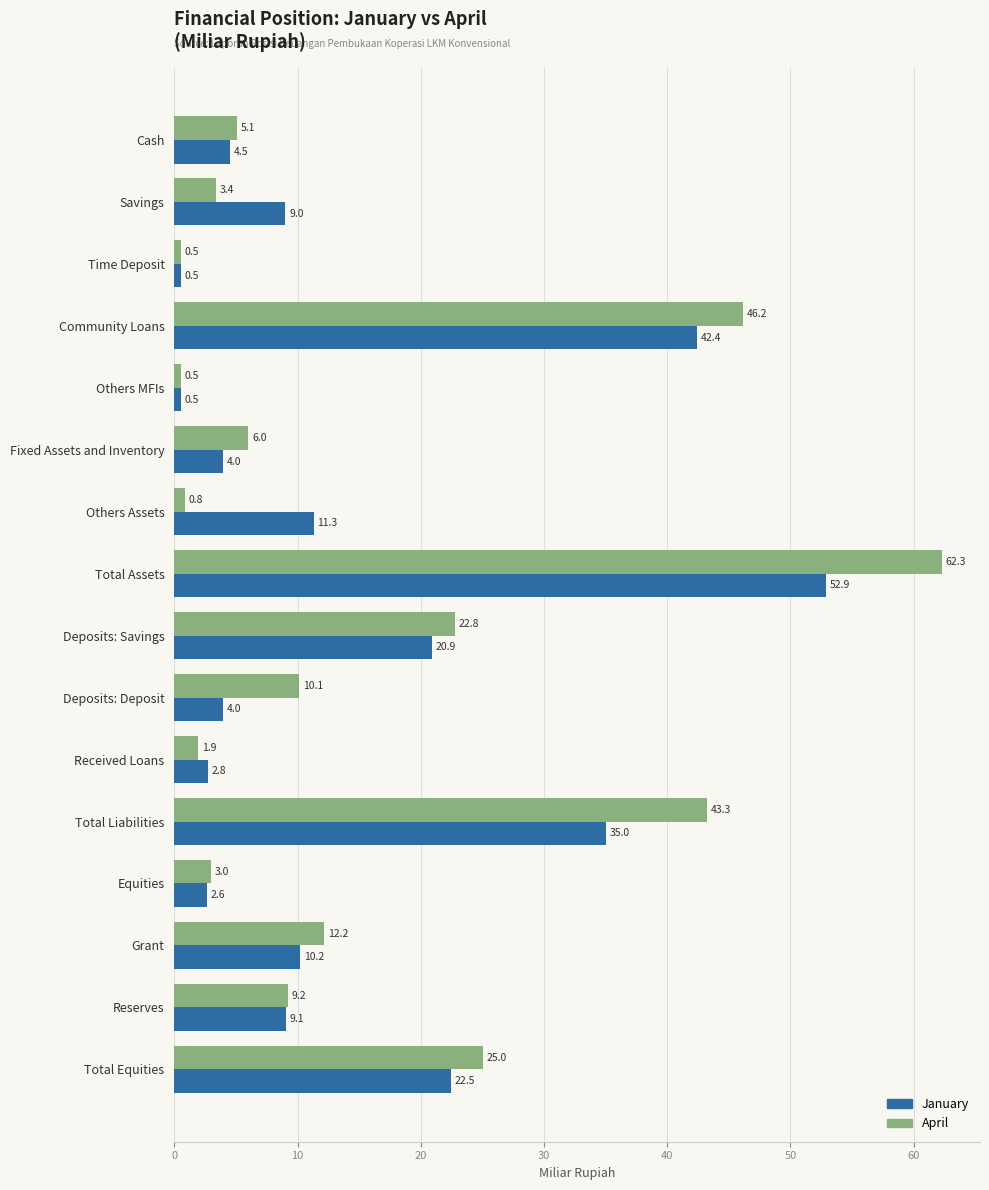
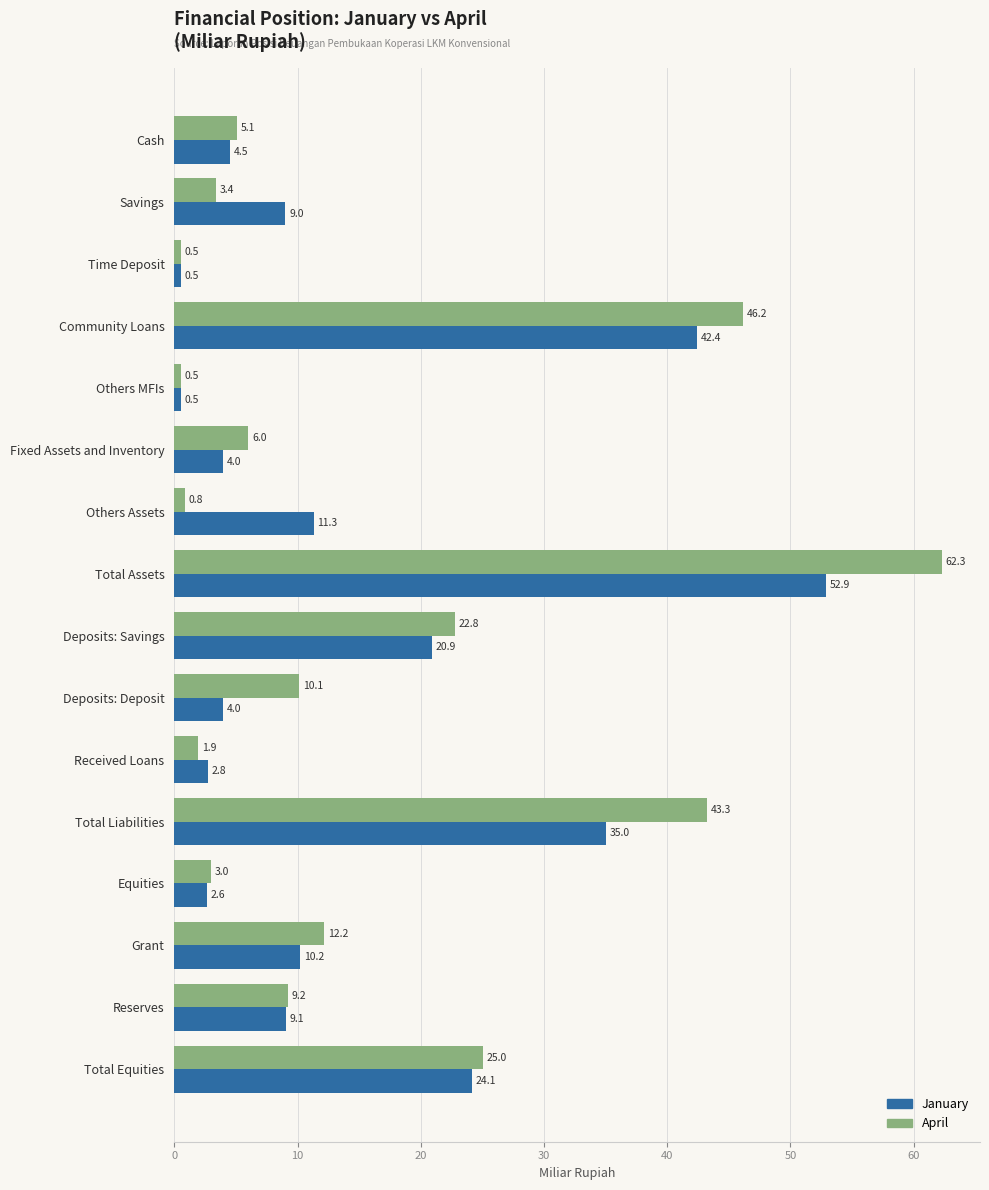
  {
    "January": {
      "Cash": 4.5,
      "Savings": 9.0,
      "Time Deposit": 0.5,
      "Community Loans": 42.4,
      "Others MFIs": 0.5,
      "Fixed Assets and Inventory": 4.0,
      "Others Assets": 11.3,
      "Total Assets": 52.9,
      "Deposits: Savings": 20.9,
      "Deposits: Deposit": 4.0,
      "Received Loans": 2.8,
      "Total Liabilities": 35.0,
      "Equities": 2.6,
      "Grant": 10.2,
      "Reserves": 9.1,
-     "Total Equities": 22.5
+     "Total Equities": 24.1
    },
    "April": {
      "Cash": 5.1,
      "Savings": 3.4,
      "Time Deposit": 0.5,
      "Community Loans": 46.2,
      "Others MFIs": 0.5,
      "Fixed Assets and Inventory": 6.0,
      "Others Assets": 0.8,
      "Total Assets": 62.3,
      "Deposits: Savings": 22.8,
      "Deposits: Deposit": 10.1,
      "Received Loans": 1.9,
      "Total Liabilities": 43.3,
      "Equities": 3.0,
      "Grant": 12.2,
      "Reserves": 9.2,
      "Total Equities": 25.0
    }
  }
